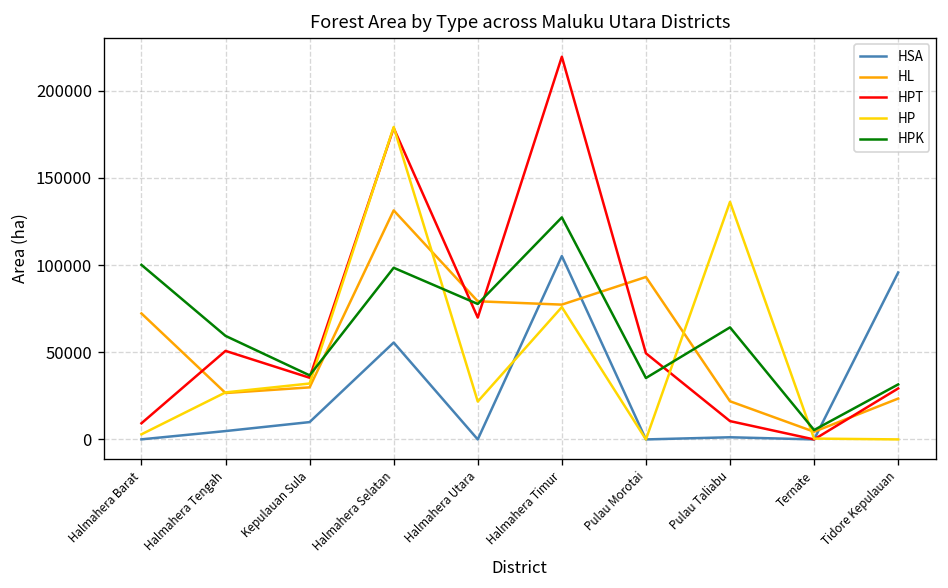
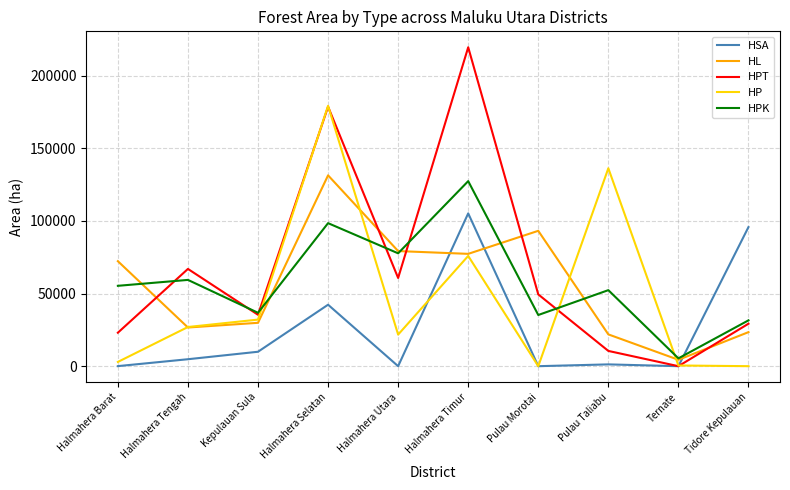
  {
    "HSA": {
      "Halmahera Barat": 0,
      "Halmahera Tengah": 5000,
      "Kepulauan Sula": 10000,
-     "Halmahera Selatan": 56000,
+     "Halmahera Selatan": 42000,
      "Halmahera Utara": 0,
      "Halmahera Timur": 105000,
      "Pulau Taliabu": 1000,
      "Tidore Kepulauan": 96000
    },
    "HPT": {
-     "Halmahera Barat": 9000,
-     "Halmahera Tengah": 51000,
-     "Halmahera Utara": 70000,
+     "Halmahera Barat": 23000,
+     "Halmahera Tengah": 67000,
+     "Halmahera Utara": 61000,
      "Halmahera Timur": 220000,
      "Pulau Morotai": 49000,
      "Pulau Taliabu": 11000,
      "Tidore Kepulauan": 29000
    },
    "HPK": {
-     "Halmahera Barat": 100000,
+     "Halmahera Barat": 55000,
      "Halmahera Tengah": 59000,
      "Halmahera Selatan": 98000,
      "Halmahera Timur": 127000,
      "Pulau Morotai": 35000,
-     "Pulau Taliabu": 64000,
+     "Pulau Taliabu": 52000,
      "Tidore Kepulauan": 32000
    }
  }
